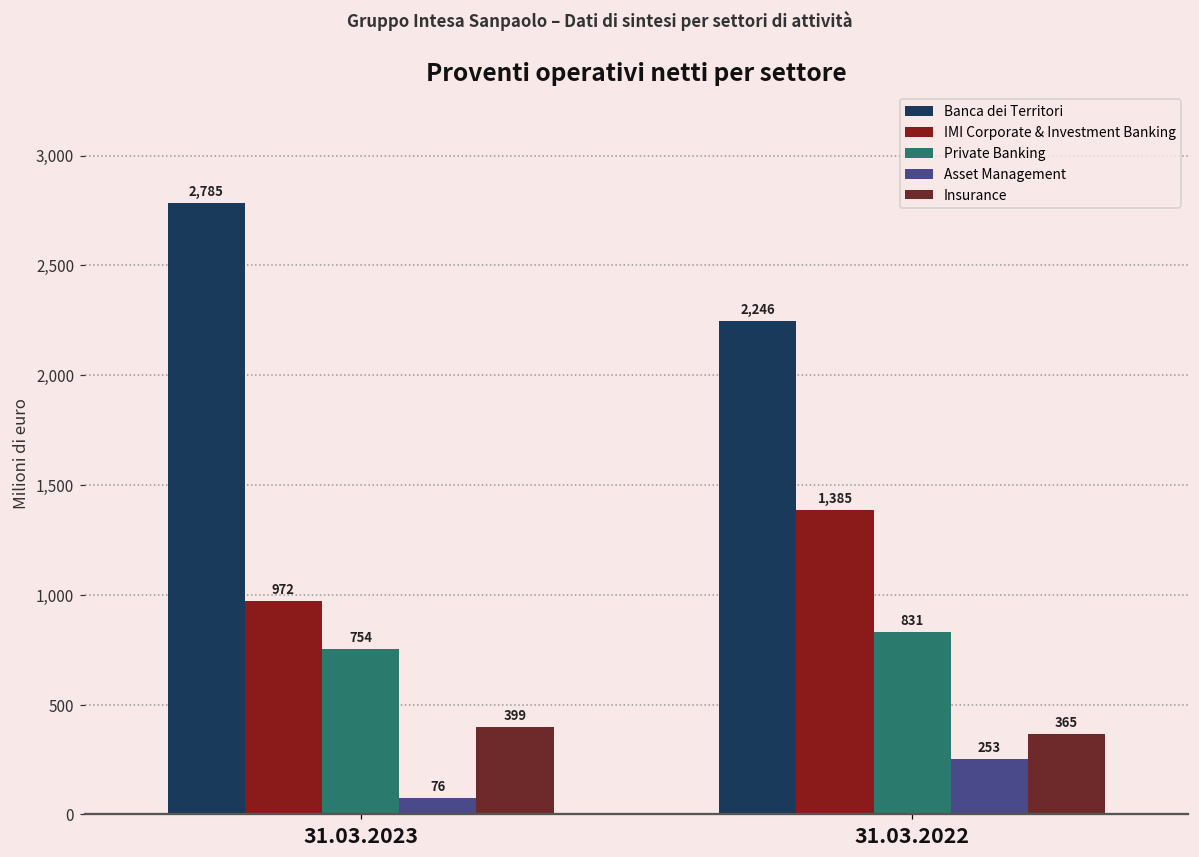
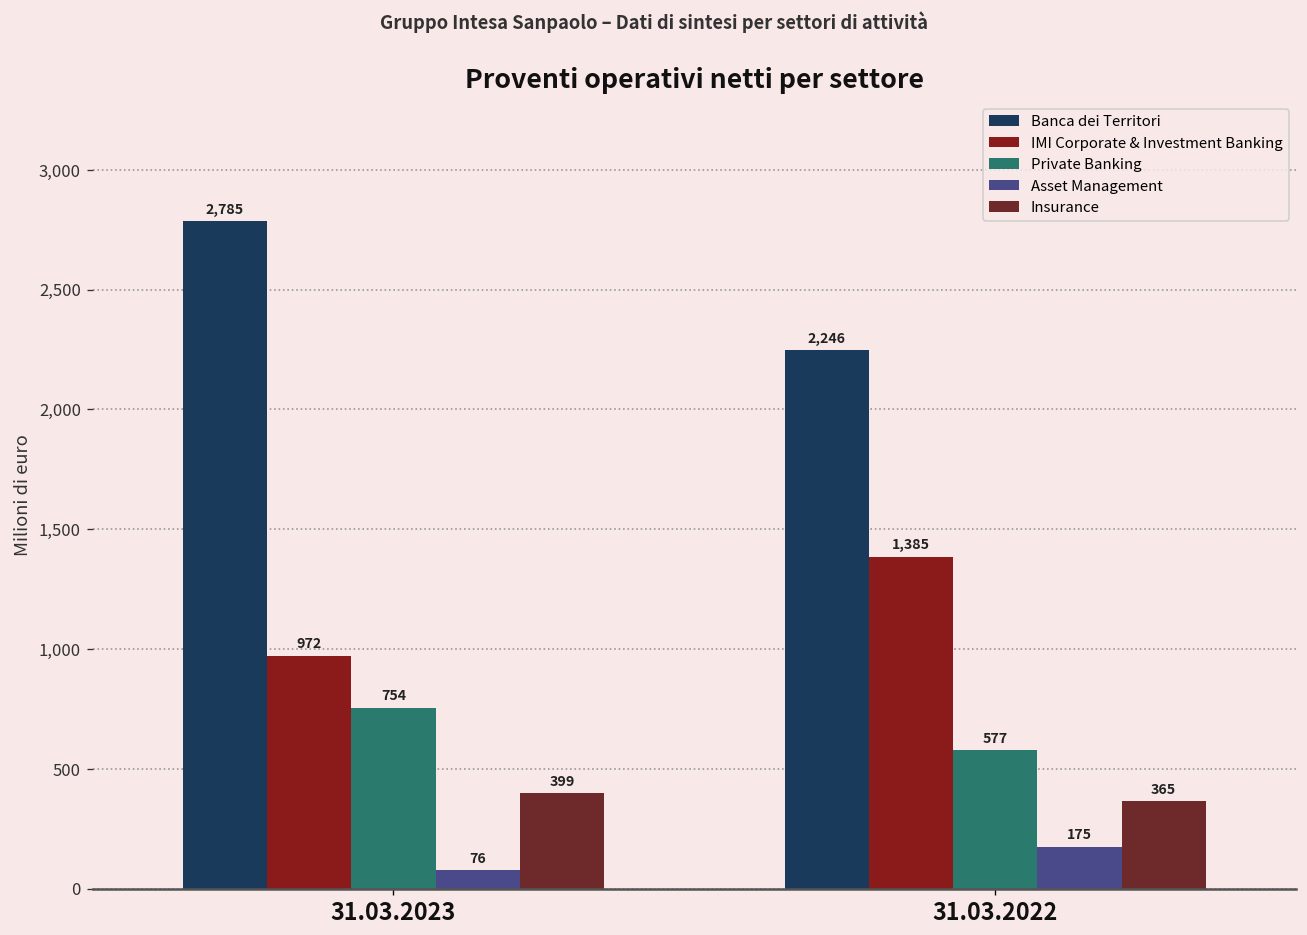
  {
    "Banca dei Territori": {
      "31.03.2023": "2,785",
      "31.03.2022": "2,246"
    },
    "Private Banking": {
      "31.03.2023": "754",
-     "31.03.2022": "831"
+     "31.03.2022": "577"
    },
    "Asset Management": {
      "31.03.2023": "76",
-     "31.03.2022": "253"
+     "31.03.2022": "175"
    }
  }
